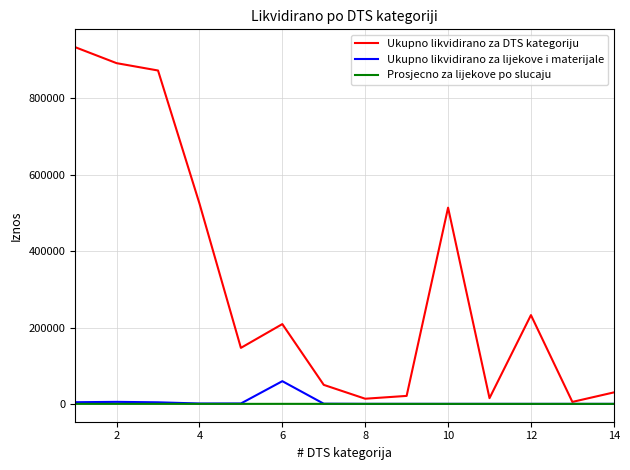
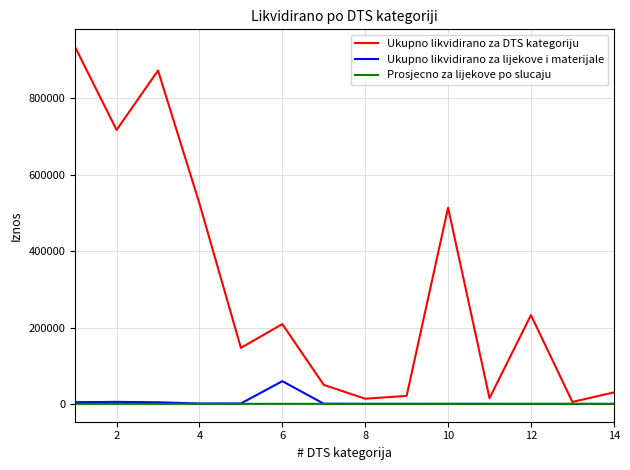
  {
    "Ukupno likvidirano za DTS kategoriju": {
-     "2": 890000,
+     "2": 720000,
      "4": 520000,
      "6": 210000,
      "8": 10000,
      "10": 510000,
      "12": 230000,
      "14": 30000
    },
    "Ukupno likvidirano za lijekove i materijale": {
      "6": 60000
    },
    "Prosjecno za lijekove po slucaju": {
      "6": 0
    }
  }
